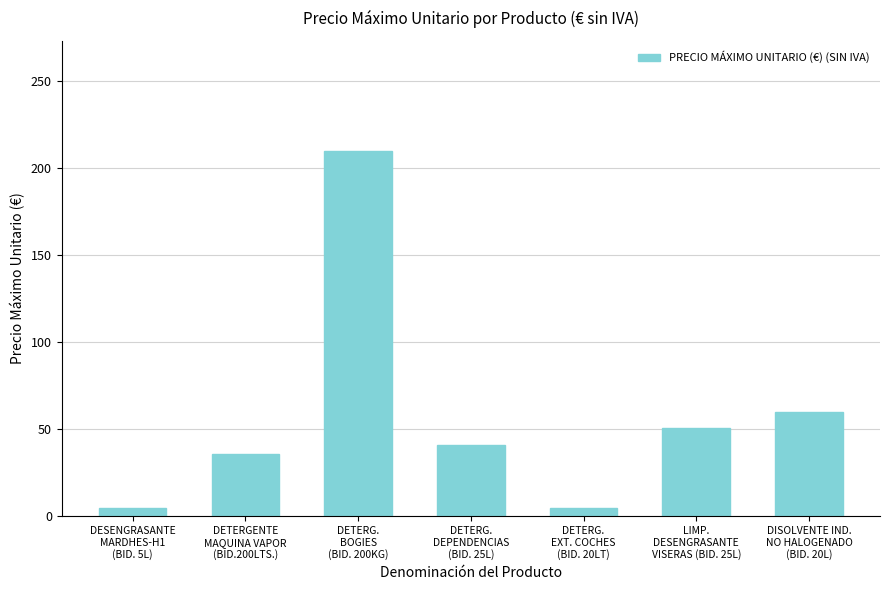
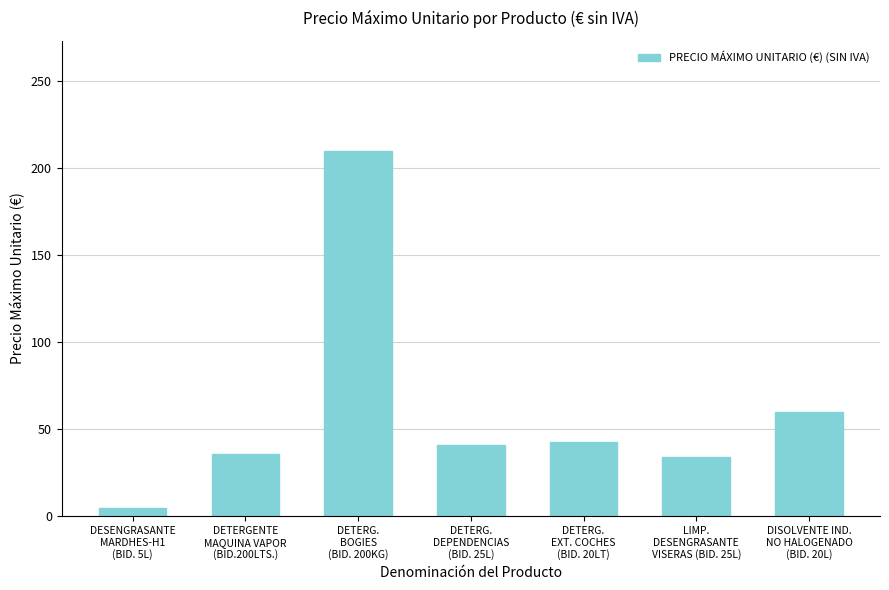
  {
    "DESENGRASANTE MARDHES-H1 (BID. 5L)": 5,
    "DETERGENTE MAQUINA VAPOR (BID.200LTS.)": 36,
    "DETERG. BOGIES (BID. 200KG)": 210,
    "DETERG. DEPENDENCIAS (BID. 25L)": 41,
-   "DETERG. EXT. COCHES (BID. 20LT)": 5,
-   "LIMP. DESENGRASANTE VISERAS (BID. 25L)": 51,
+   "DETERG. EXT. COCHES (BID. 20LT)": 43,
+   "LIMP. DESENGRASANTE VISERAS (BID. 25L)": 34,
    "DISOLVENTE IND. NO HALOGENADO (BID. 20L)": 60
  }
